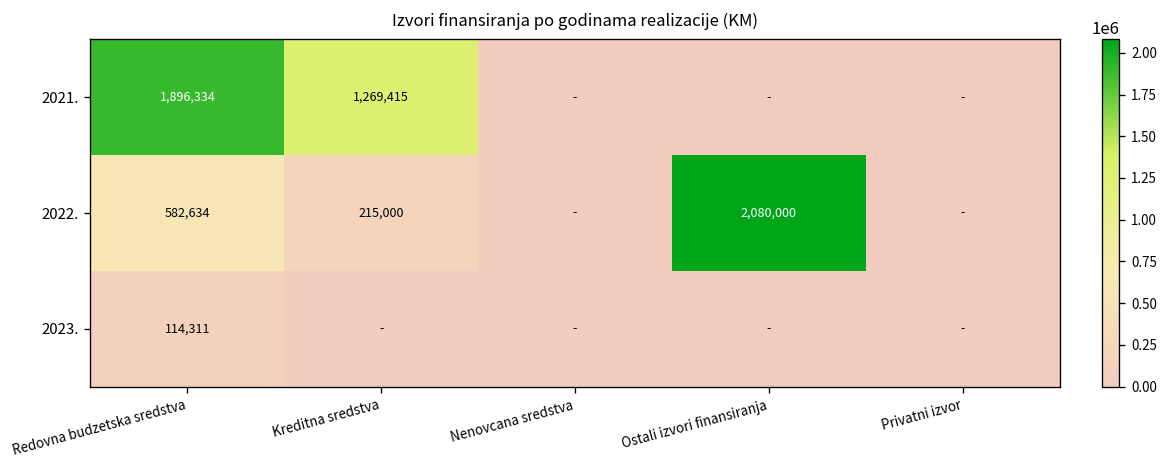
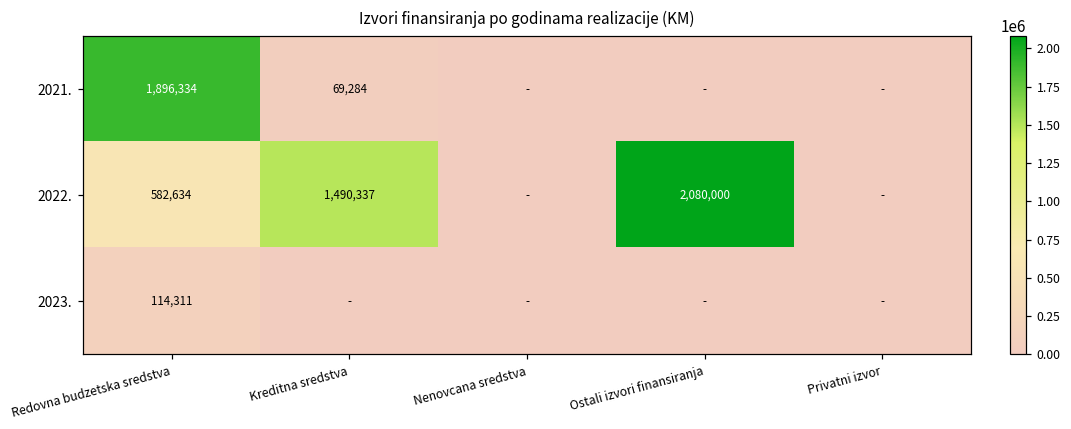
  {
    "2021.": {
      "Redovna budzetska sredstva": "1,896,334",
-     "Kreditna sredstva": "1,269,415"
+     "Kreditna sredstva": "69,284"
    },
    "2022.": {
      "Redovna budzetska sredstva": "582,634",
-     "Kreditna sredstva": "215,000",
+     "Kreditna sredstva": "1,490,337",
      "Ostali izvori finansiranja": "2,080,000"
    },
    "2023.": {
      "Redovna budzetska sredstva": "114,311"
    }
  }
